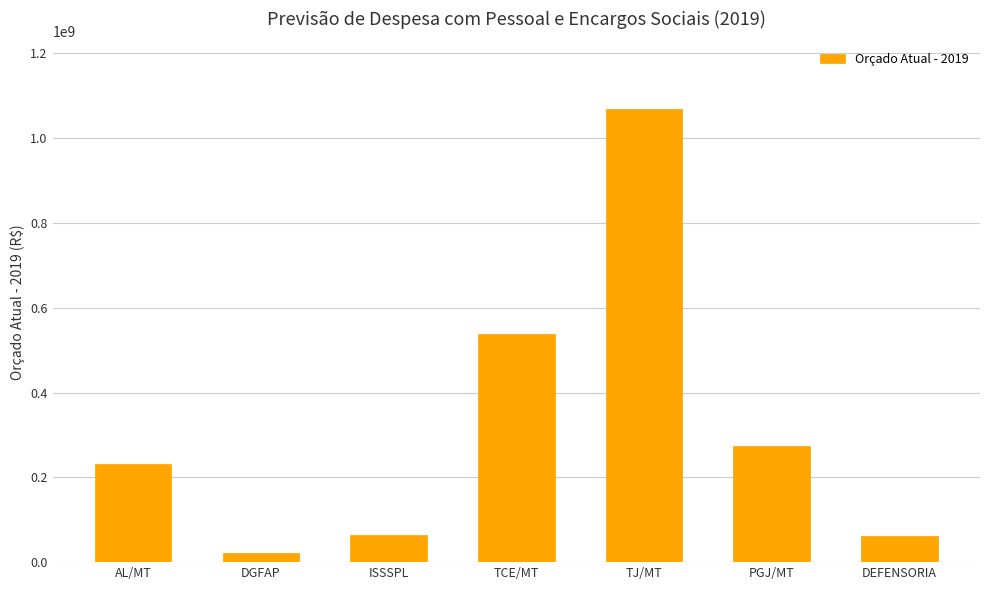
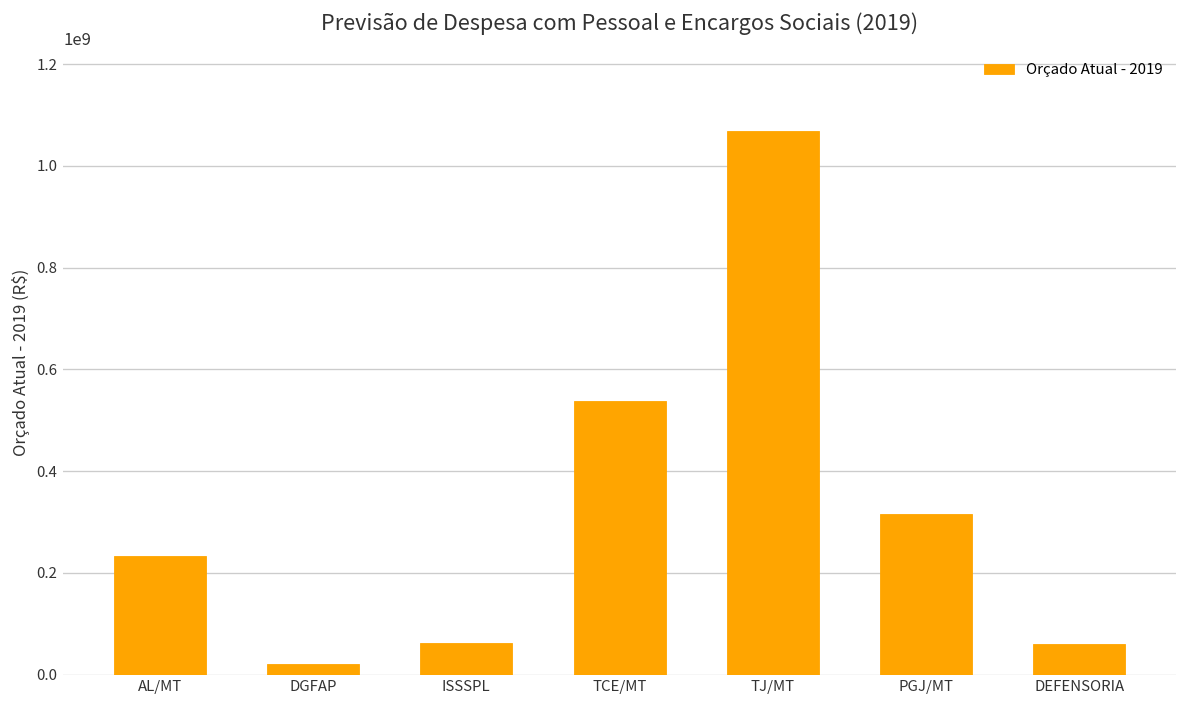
  {
    "AL/MT": 230000000,
    "DGFAP": 20000000,
    "ISSSPL": 60000000,
    "TCE/MT": 540000000,
    "TJ/MT": 1070000000,
-   "PGJ/MT": 270000000,
+   "PGJ/MT": 310000000,
    "DEFENSORIA": 60000000
  }
